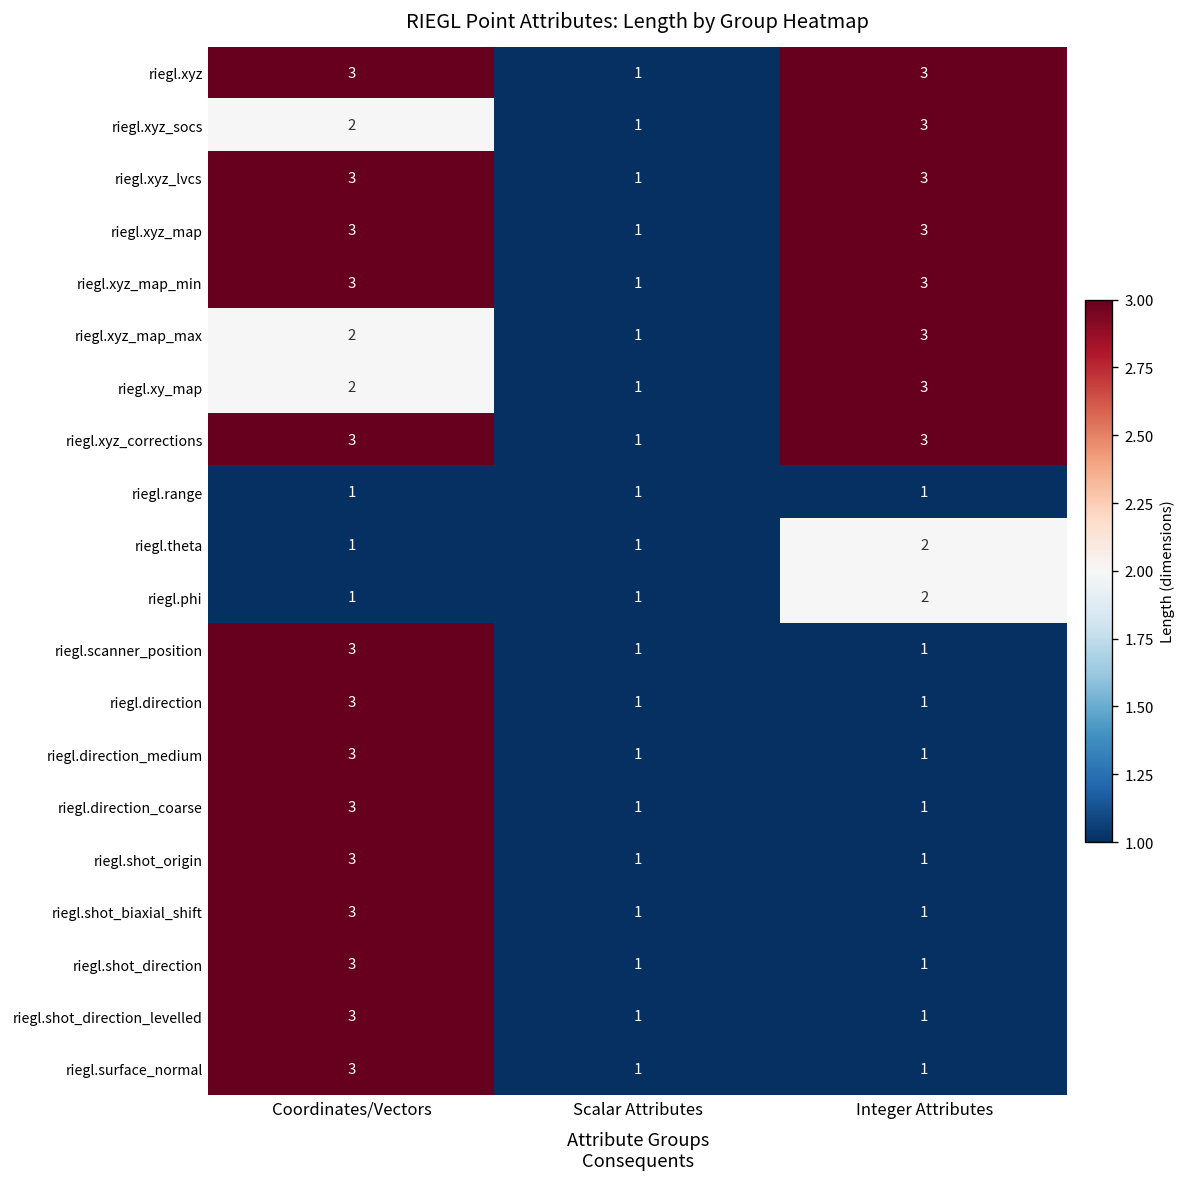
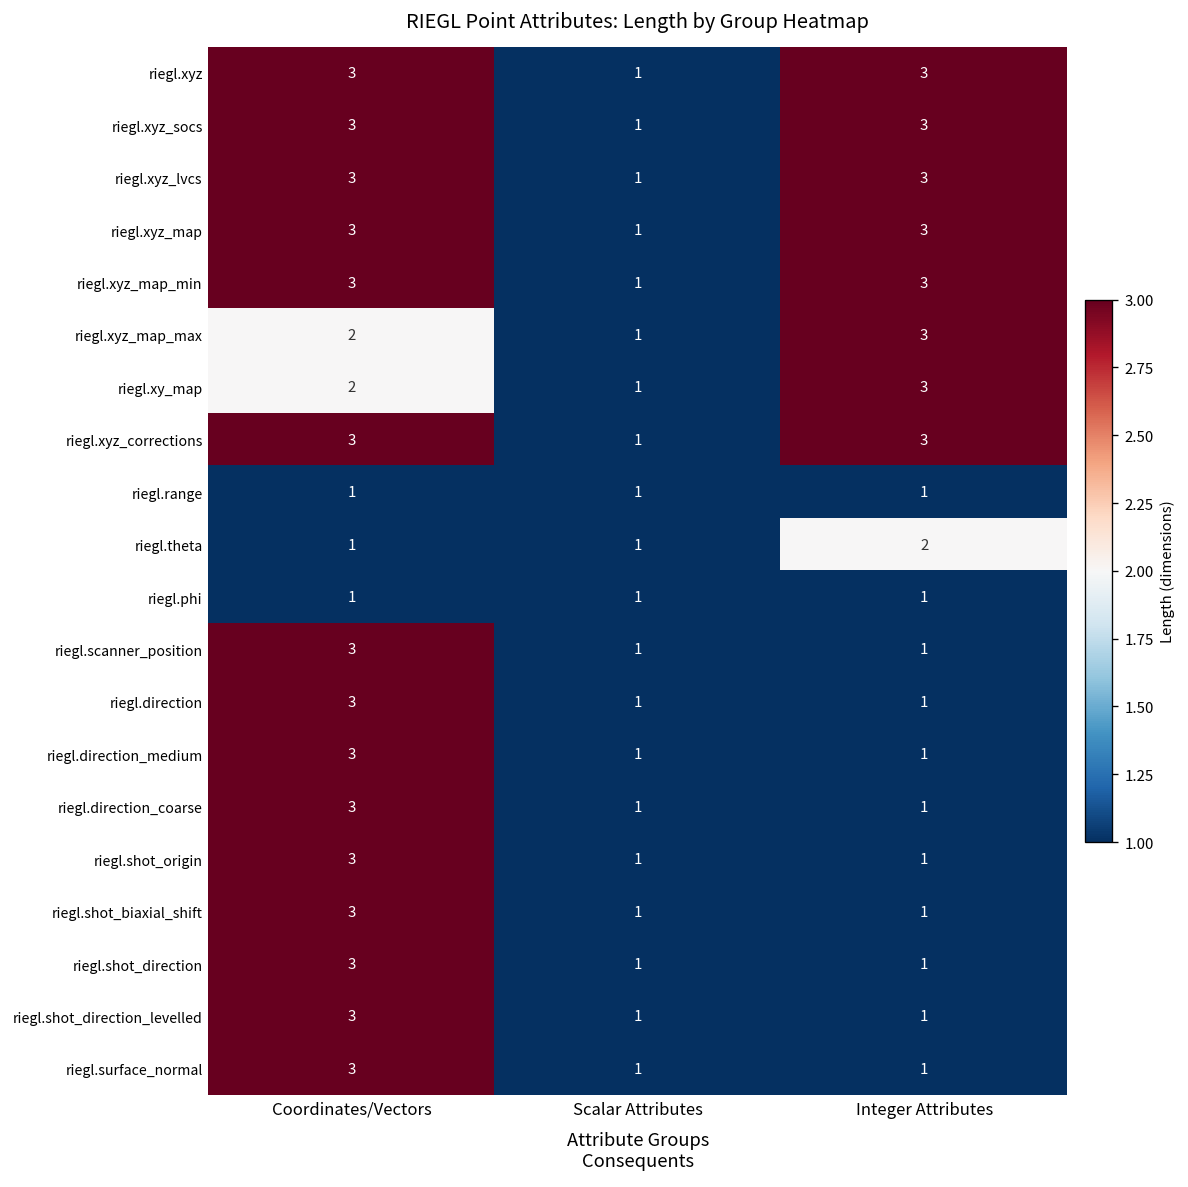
  {
    "riegl.xyz": {
      "Coordinates/Vectors": 3,
      "Scalar Attributes": 1,
      "Integer Attributes": 3
    },
    "riegl.xyz_socs": {
-     "Coordinates/Vectors": 2,
+     "Coordinates/Vectors": 3,
      "Scalar Attributes": 1,
      "Integer Attributes": 3
    },
    "riegl.xyz_lvcs": {
      "Coordinates/Vectors": 3,
      "Scalar Attributes": 1,
      "Integer Attributes": 3
    },
    "riegl.xyz_map": {
      "Coordinates/Vectors": 3,
      "Scalar Attributes": 1,
      "Integer Attributes": 3
    },
    "riegl.xyz_map_min": {
      "Coordinates/Vectors": 3,
      "Scalar Attributes": 1,
      "Integer Attributes": 3
    },
    "riegl.xyz_map_max": {
      "Coordinates/Vectors": 2,
      "Scalar Attributes": 1,
      "Integer Attributes": 3
    },
    "riegl.xy_map": {
      "Coordinates/Vectors": 2,
      "Scalar Attributes": 1,
      "Integer Attributes": 3
    },
    "riegl.xyz_corrections": {
      "Coordinates/Vectors": 3,
      "Scalar Attributes": 1,
      "Integer Attributes": 3
    },
    "riegl.range": {
      "Coordinates/Vectors": 1,
      "Scalar Attributes": 1,
      "Integer Attributes": 1
    },
    "riegl.theta": {
      "Coordinates/Vectors": 1,
      "Scalar Attributes": 1,
      "Integer Attributes": 2
    },
    "riegl.phi": {
      "Coordinates/Vectors": 1,
      "Scalar Attributes": 1,
-     "Integer Attributes": 2
+     "Integer Attributes": 1
    },
    "riegl.scanner_position": {
      "Coordinates/Vectors": 3,
      "Scalar Attributes": 1,
      "Integer Attributes": 1
    },
    "riegl.direction": {
      "Coordinates/Vectors": 3,
      "Scalar Attributes": 1,
      "Integer Attributes": 1
    },
    "riegl.direction_medium": {
      "Coordinates/Vectors": 3,
      "Scalar Attributes": 1,
      "Integer Attributes": 1
    },
    "riegl.direction_coarse": {
      "Coordinates/Vectors": 3,
      "Scalar Attributes": 1,
      "Integer Attributes": 1
    },
    "riegl.shot_origin": {
      "Coordinates/Vectors": 3,
      "Scalar Attributes": 1,
      "Integer Attributes": 1
    },
    "riegl.shot_biaxial_shift": {
      "Coordinates/Vectors": 3,
      "Scalar Attributes": 1,
      "Integer Attributes": 1
    },
    "riegl.shot_direction": {
      "Coordinates/Vectors": 3,
      "Scalar Attributes": 1,
      "Integer Attributes": 1
    },
    "riegl.shot_direction_levelled": {
      "Coordinates/Vectors": 3,
      "Scalar Attributes": 1,
      "Integer Attributes": 1
    },
    "riegl.surface_normal": {
      "Coordinates/Vectors": 3,
      "Scalar Attributes": 1,
      "Integer Attributes": 1
    }
  }
